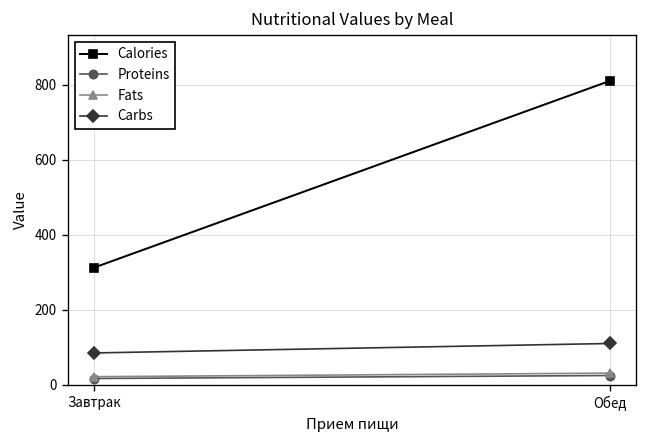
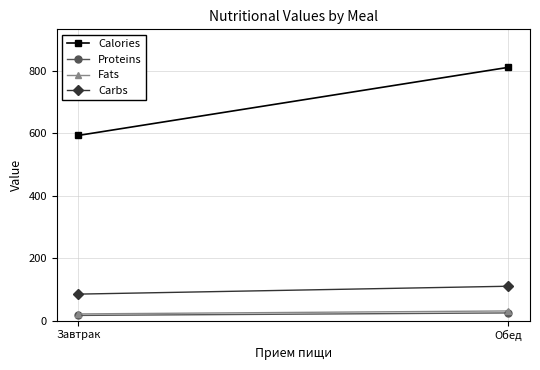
  {
    "Calories": {
-     "Завтрак": 310,
+     "Завтрак": 590,
      "Обед": 810
    }
  }
